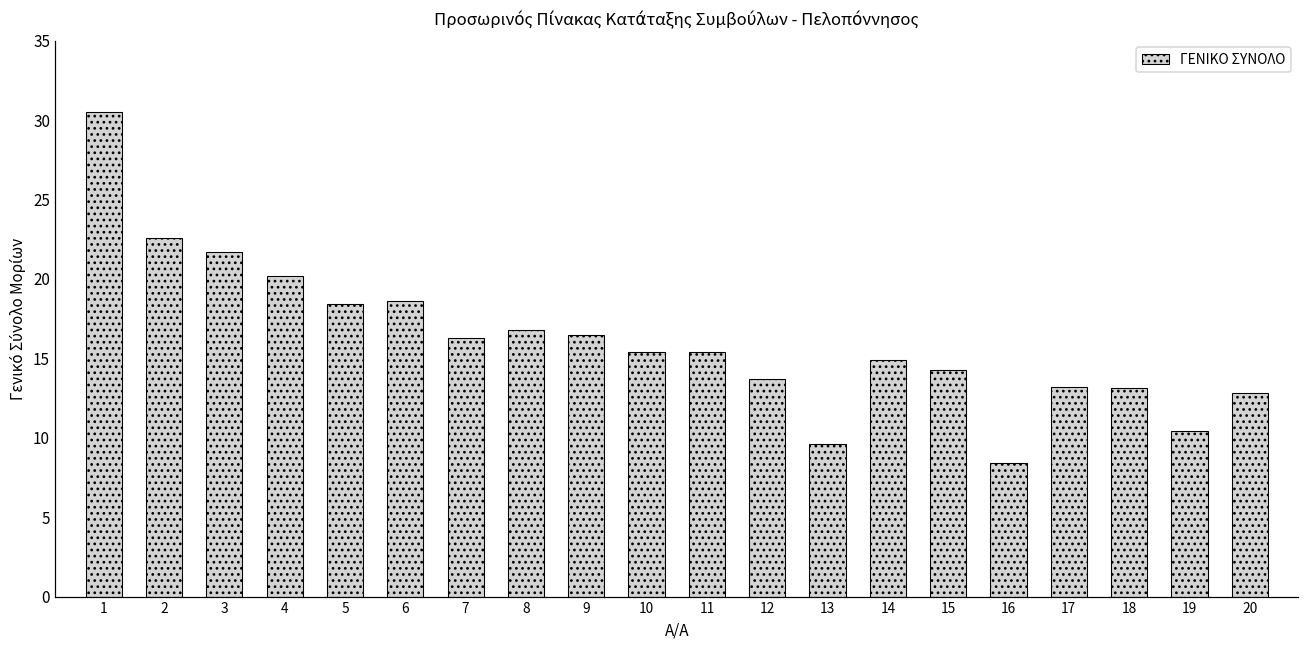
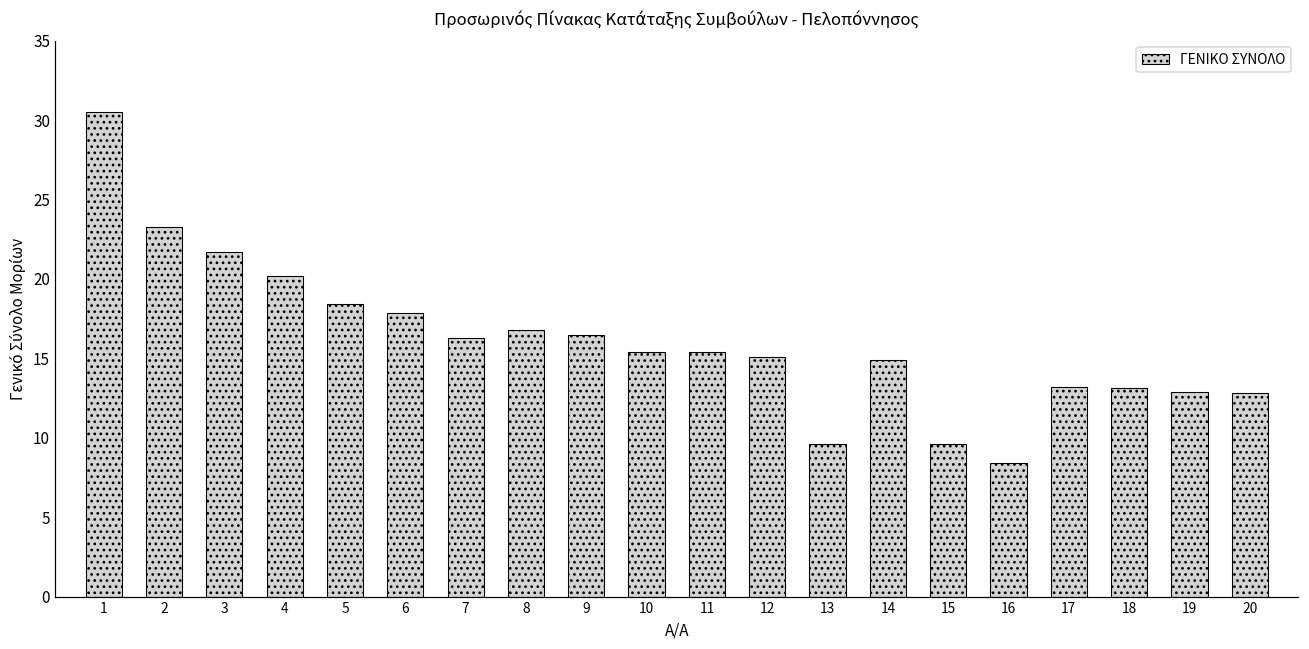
  {
    "1": 30.5,
-   "2": 22.6,
+   "2": 23.3,
    "3": 21.7,
    "4": 20.2,
    "5": 18.4,
-   "6": 18.6,
+   "6": 17.9,
    "7": 16.3,
    "8": 16.8,
    "9": 16.5,
    "10": 15.4,
    "11": 15.4,
-   "12": 13.7,
+   "12": 15.1,
    "13": 9.6,
    "14": 14.9,
-   "15": 14.3,
+   "15": 9.6,
    "16": 8.4,
    "17": 13.2,
    "18": 13.1,
-   "19": 10.4,
+   "19": 12.9,
    "20": 12.8
  }
